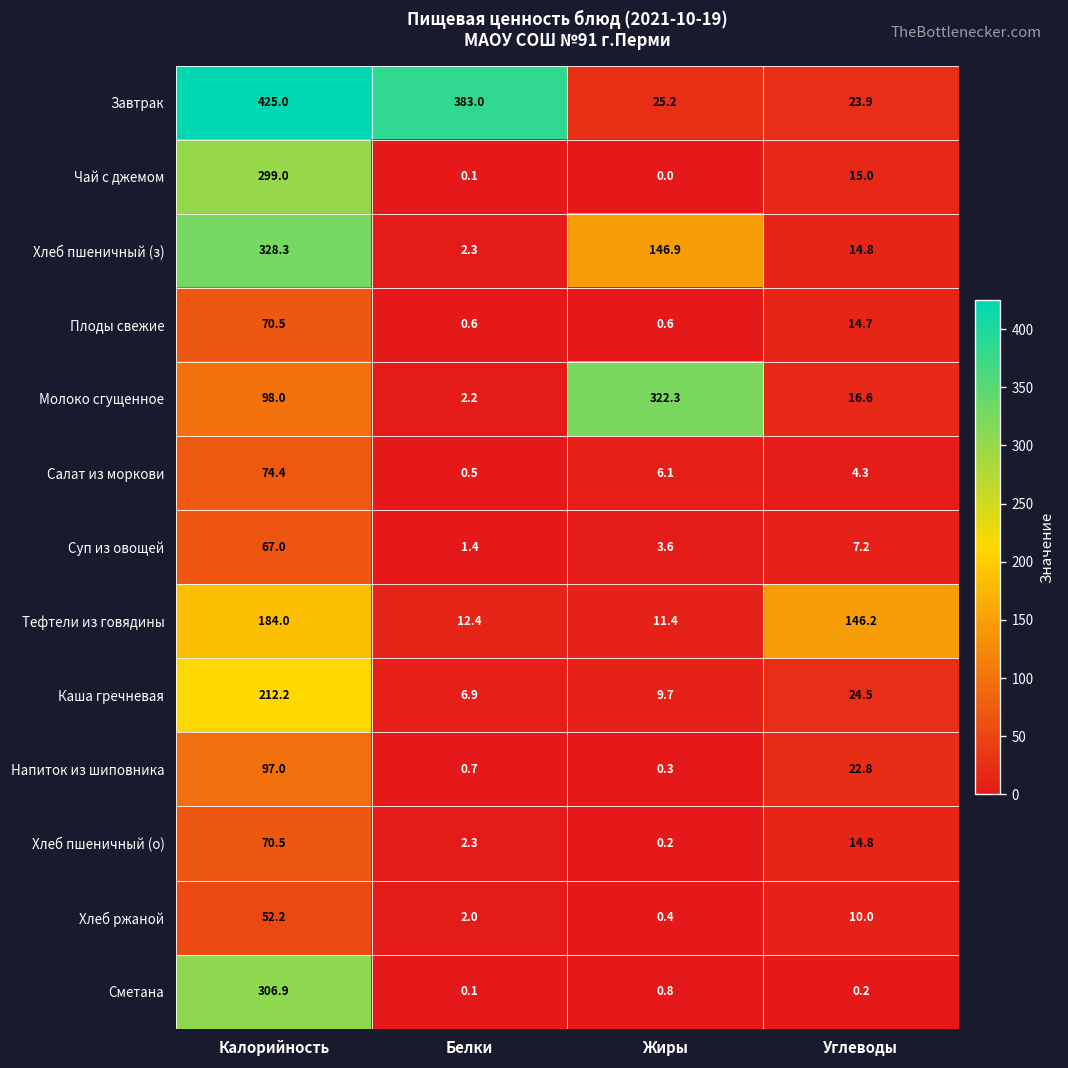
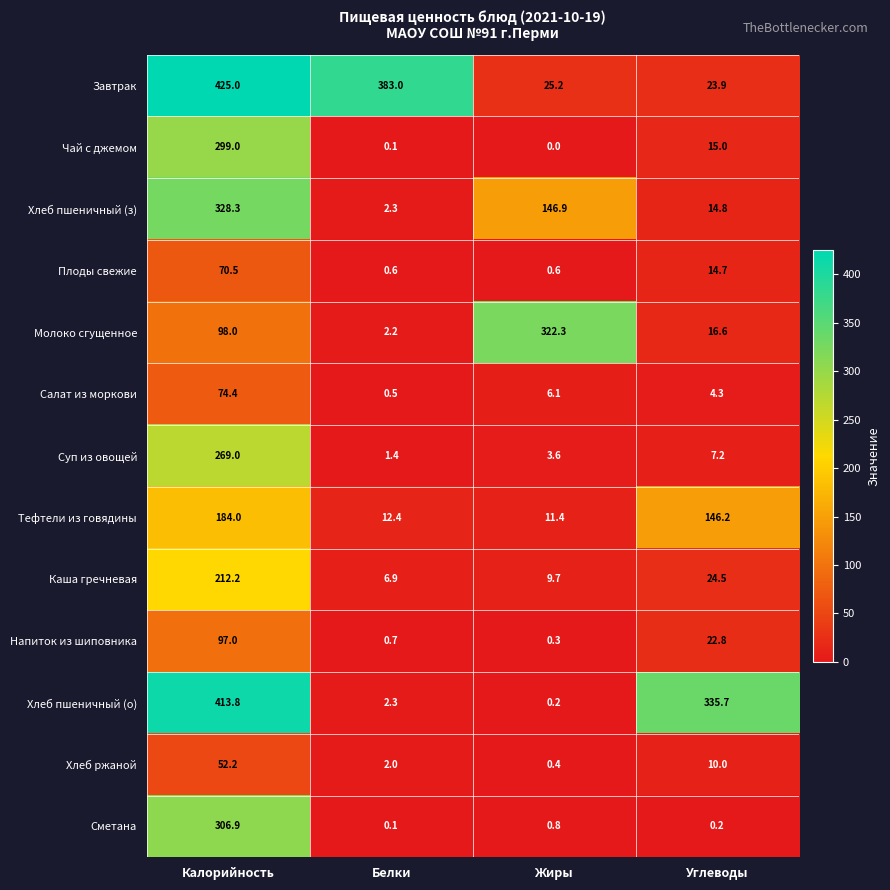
  {
    "Завтрак": {
      "Калорийность": 425.0,
      "Белки": 383.0,
      "Жиры": 25.2,
      "Углеводы": 23.9
    },
    "Чай с джемом": {
      "Калорийность": 299.0,
      "Белки": 0.1,
      "Жиры": 0.0,
      "Углеводы": 15.0
    },
    "Хлеб пшеничный (з)": {
      "Калорийность": 328.3,
      "Белки": 2.3,
      "Жиры": 146.9,
      "Углеводы": 14.8
    },
    "Плоды свежие": {
      "Калорийность": 70.5,
      "Белки": 0.6,
      "Жиры": 0.6,
      "Углеводы": 14.7
    },
    "Молоко сгущенное": {
      "Калорийность": 98.0,
      "Белки": 2.2,
      "Жиры": 322.3,
      "Углеводы": 16.6
    },
    "Салат из моркови": {
      "Калорийность": 74.4,
      "Белки": 0.5,
      "Жиры": 6.1,
      "Углеводы": 4.3
    },
    "Суп из овощей": {
-     "Калорийность": 67.0,
+     "Калорийность": 269.0,
      "Белки": 1.4,
      "Жиры": 3.6,
      "Углеводы": 7.2
    },
    "Тефтели из говядины": {
      "Калорийность": 184.0,
      "Белки": 12.4,
      "Жиры": 11.4,
      "Углеводы": 146.2
    },
    "Каша гречневая": {
      "Калорийность": 212.2,
      "Белки": 6.9,
      "Жиры": 9.7,
      "Углеводы": 24.5
    },
    "Напиток из шиповника": {
      "Калорийность": 97.0,
      "Белки": 0.7,
      "Жиры": 0.3,
      "Углеводы": 22.8
    },
    "Хлеб пшеничный (о)": {
-     "Калорийность": 70.5,
+     "Калорийность": 413.8,
      "Белки": 2.3,
      "Жиры": 0.2,
-     "Углеводы": 14.8
+     "Углеводы": 335.7
    },
    "Хлеб ржаной": {
      "Калорийность": 52.2,
      "Белки": 2.0,
      "Жиры": 0.4,
      "Углеводы": 10.0
    },
    "Сметана": {
      "Калорийность": 306.9,
      "Белки": 0.1,
      "Жиры": 0.8,
      "Углеводы": 0.2
    }
  }
